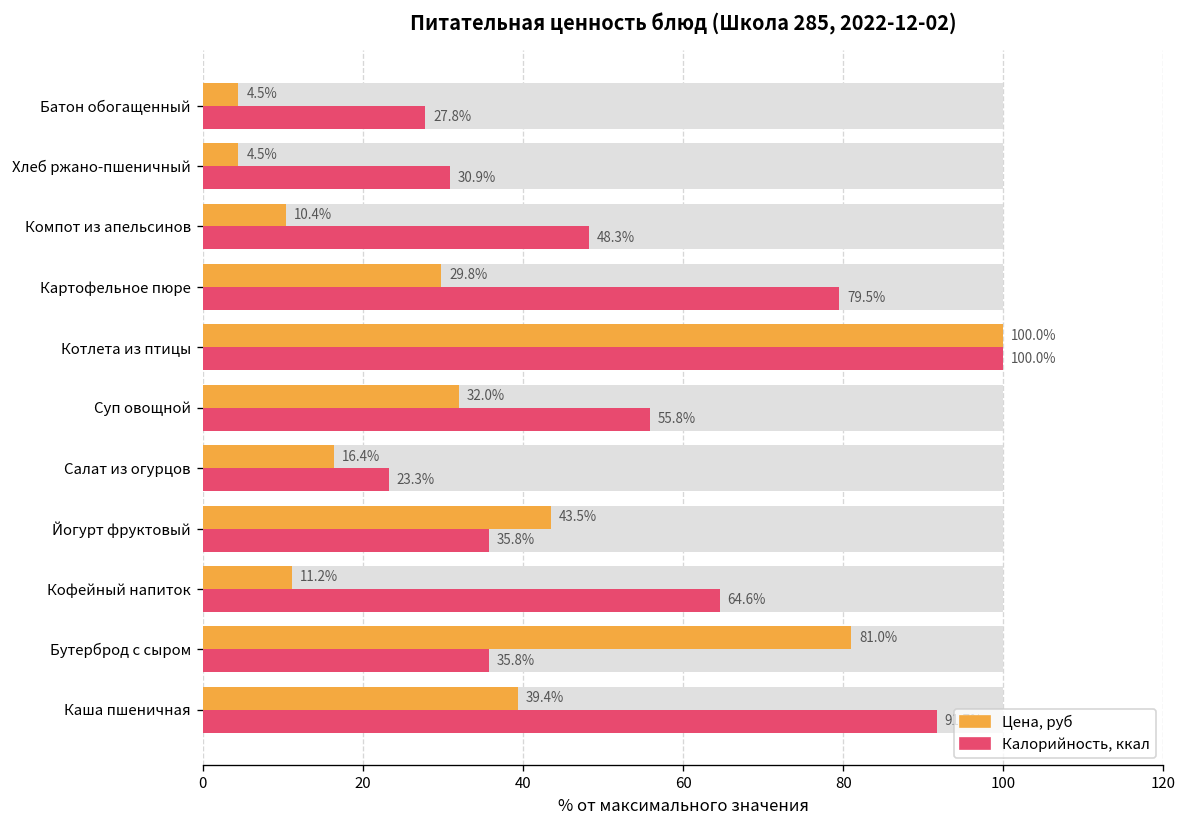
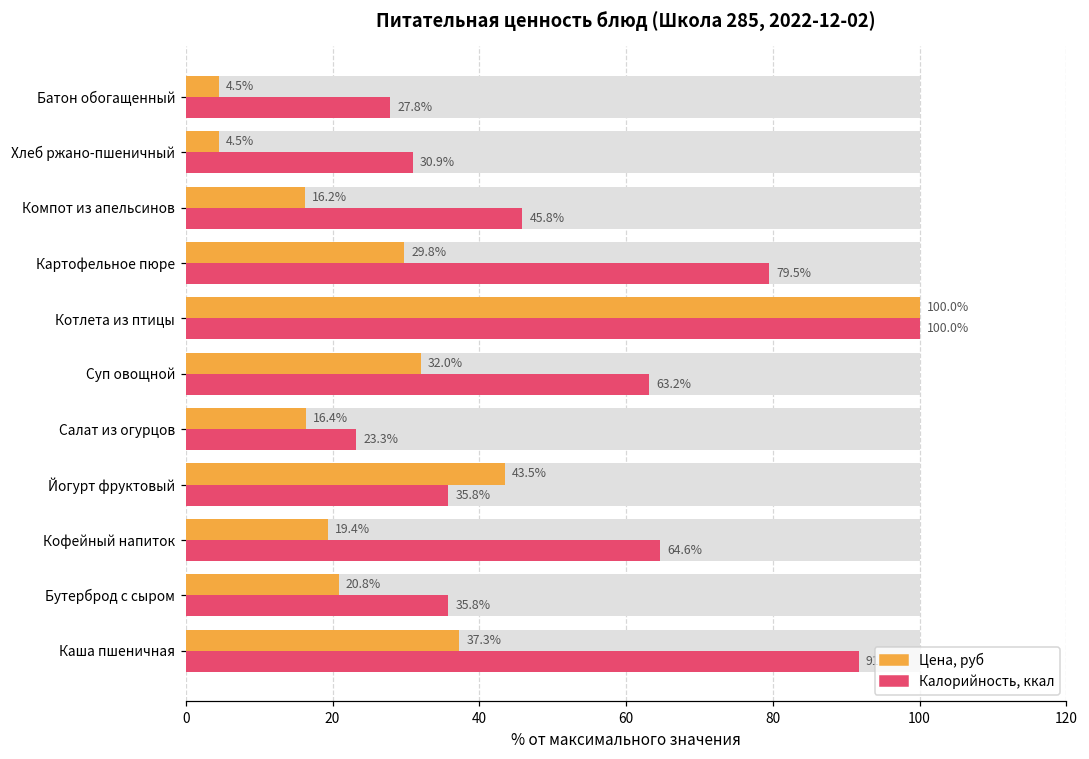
  {
    "Цена, руб": {
-     "Компот из апельсинов": "10.4%",
+     "Компот из апельсинов": "16.2%",
      "Котлета из птицы": "100.0%",
-     "Кофейный напиток": "11.2%",
-     "Бутерброд с сыром": "81.0%",
-     "Каша пшеничная": "39.4%"
+     "Кофейный напиток": "19.4%",
+     "Бутерброд с сыром": "20.8%",
+     "Каша пшеничная": "37.3%"
    },
    "Калорийность, ккал": {
-     "Компот из апельсинов": "48.3%",
+     "Компот из апельсинов": "45.8%",
      "Котлета из птицы": "100.0%",
-     "Суп овощной": "55.8%"
+     "Суп овощной": "63.2%"
    }
  }
